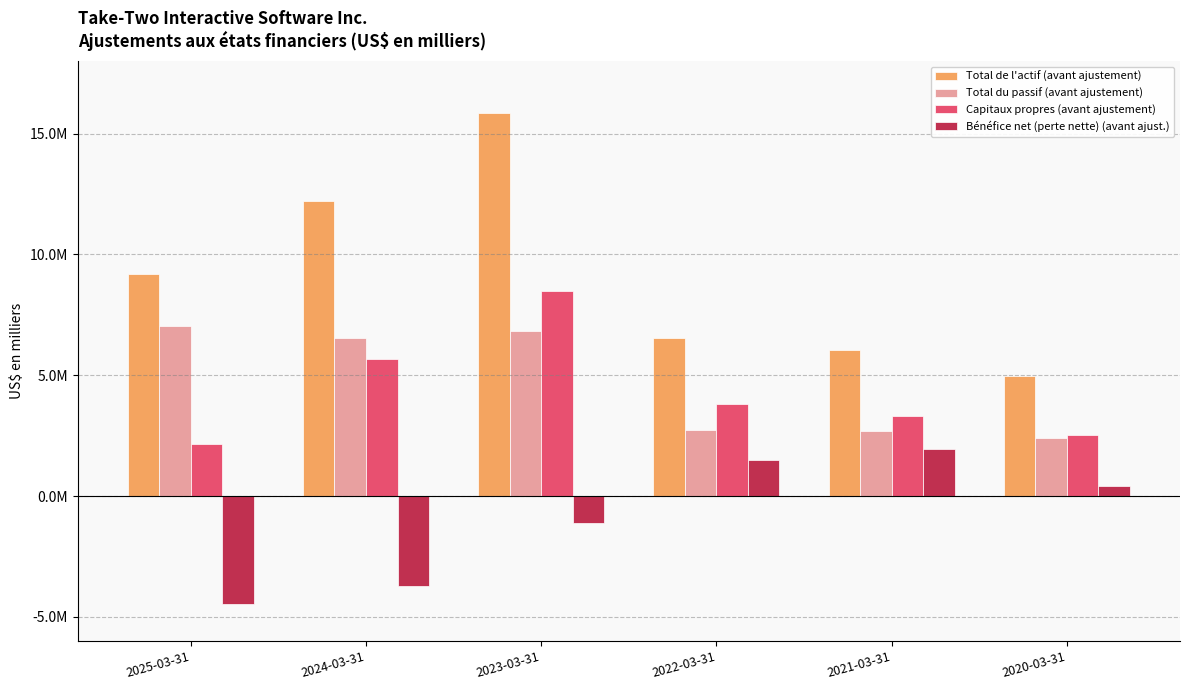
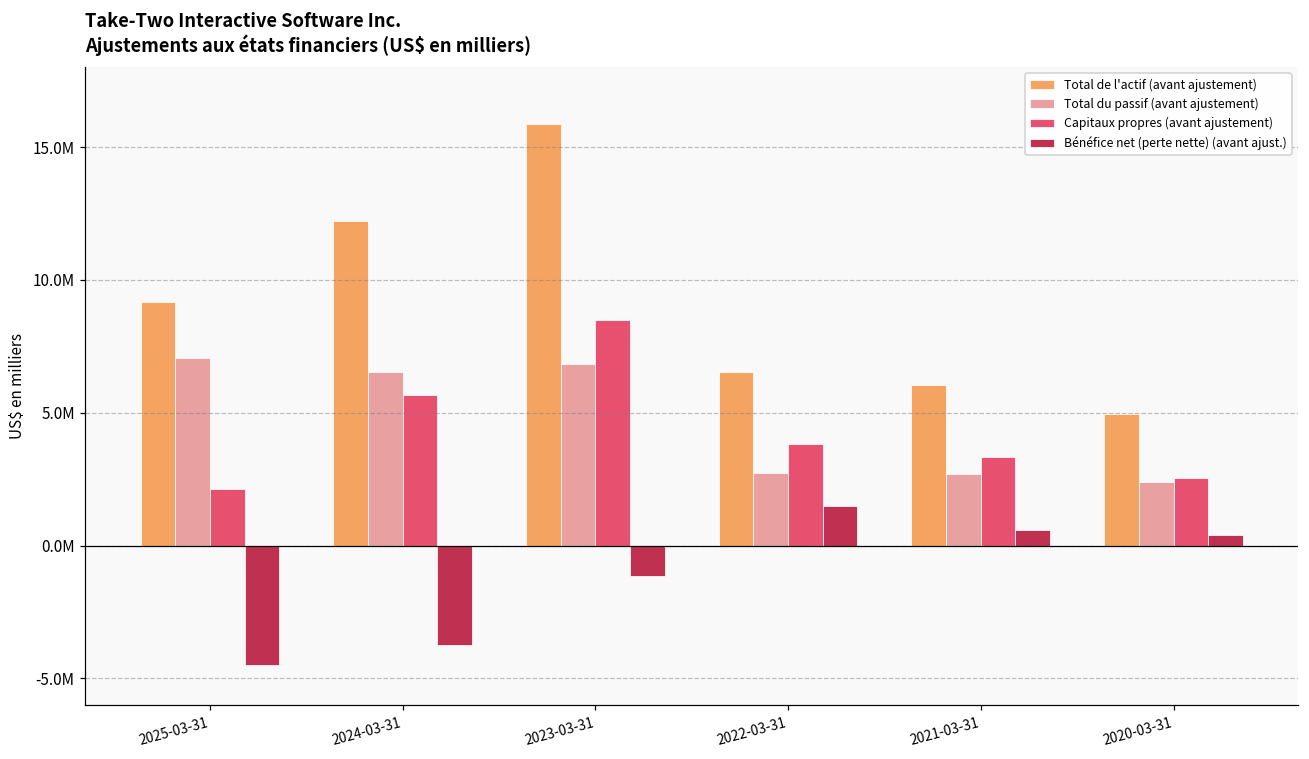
  {
    "Total de l'actif (avant ajustement)": {
      "2025-03-31": 9200000,
      "2024-03-31": 12200000,
      "2023-03-31": 15900000,
      "2022-03-31": 6500000,
      "2021-03-31": 6000000,
      "2020-03-31": 4900000
    },
    "Total du passif (avant ajustement)": {
      "2025-03-31": 7000000,
      "2024-03-31": 6500000,
      "2023-03-31": 6800000,
      "2022-03-31": 2700000,
      "2021-03-31": 2700000,
      "2020-03-31": 2400000
    },
    "Capitaux propres (avant ajustement)": {
      "2025-03-31": 2100000,
      "2024-03-31": 5700000,
      "2023-03-31": 8500000,
      "2022-03-31": 3800000,
      "2021-03-31": 3300000,
      "2020-03-31": 2500000
    },
    "Bénéfice net (perte nette) (avant ajust.)": {
      "2025-03-31": -4500000,
      "2024-03-31": -3700000,
      "2023-03-31": -1100000,
      "2022-03-31": 1500000,
-     "2021-03-31": 1900000,
+     "2021-03-31": 600000,
      "2020-03-31": 400000
    }
  }
